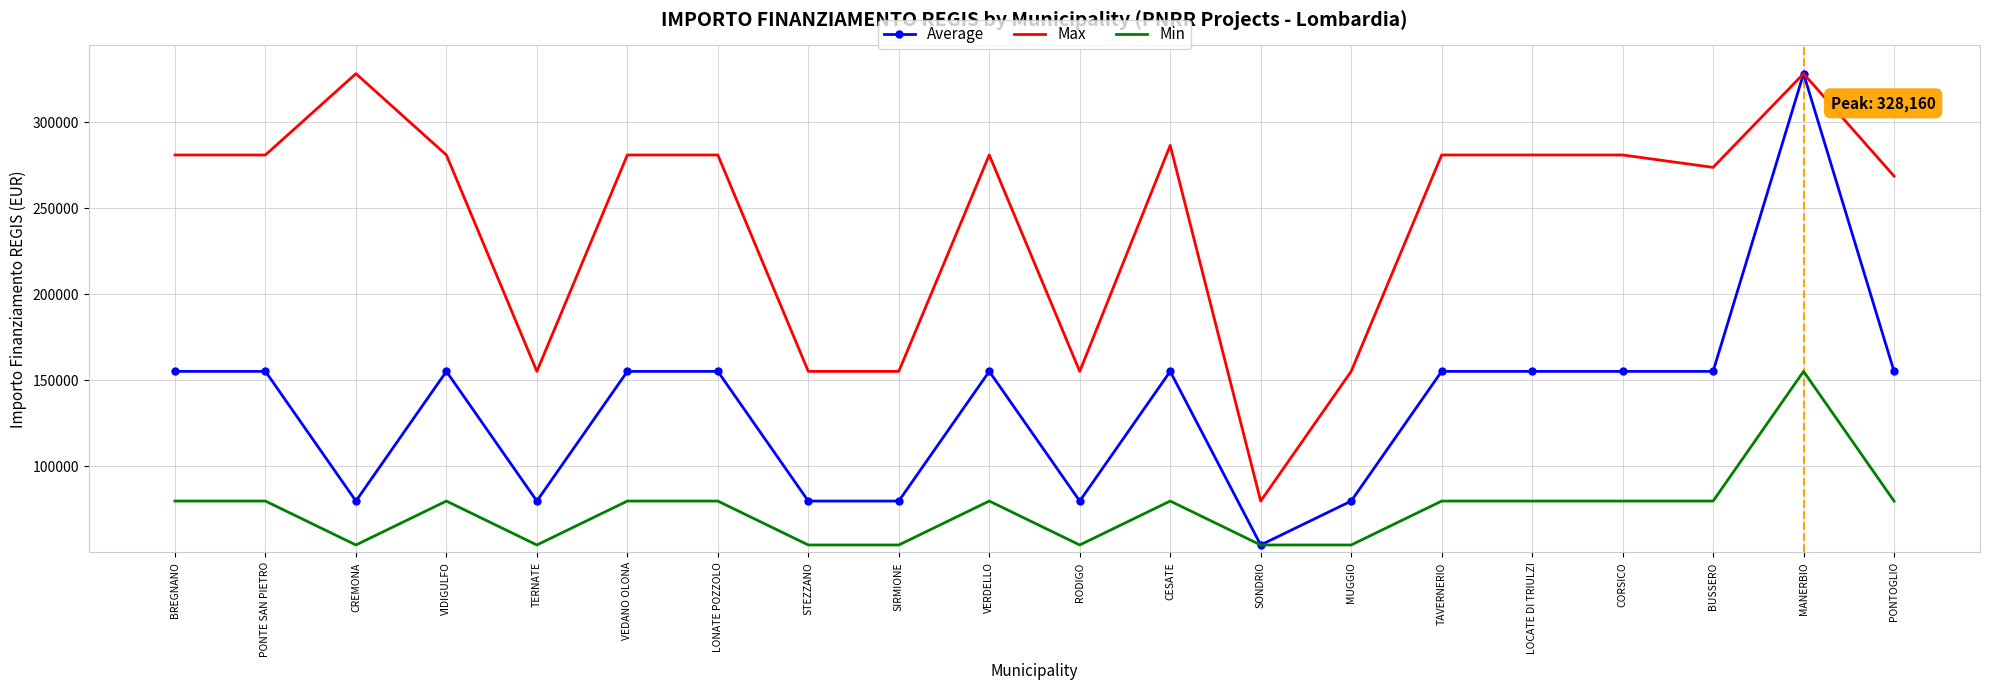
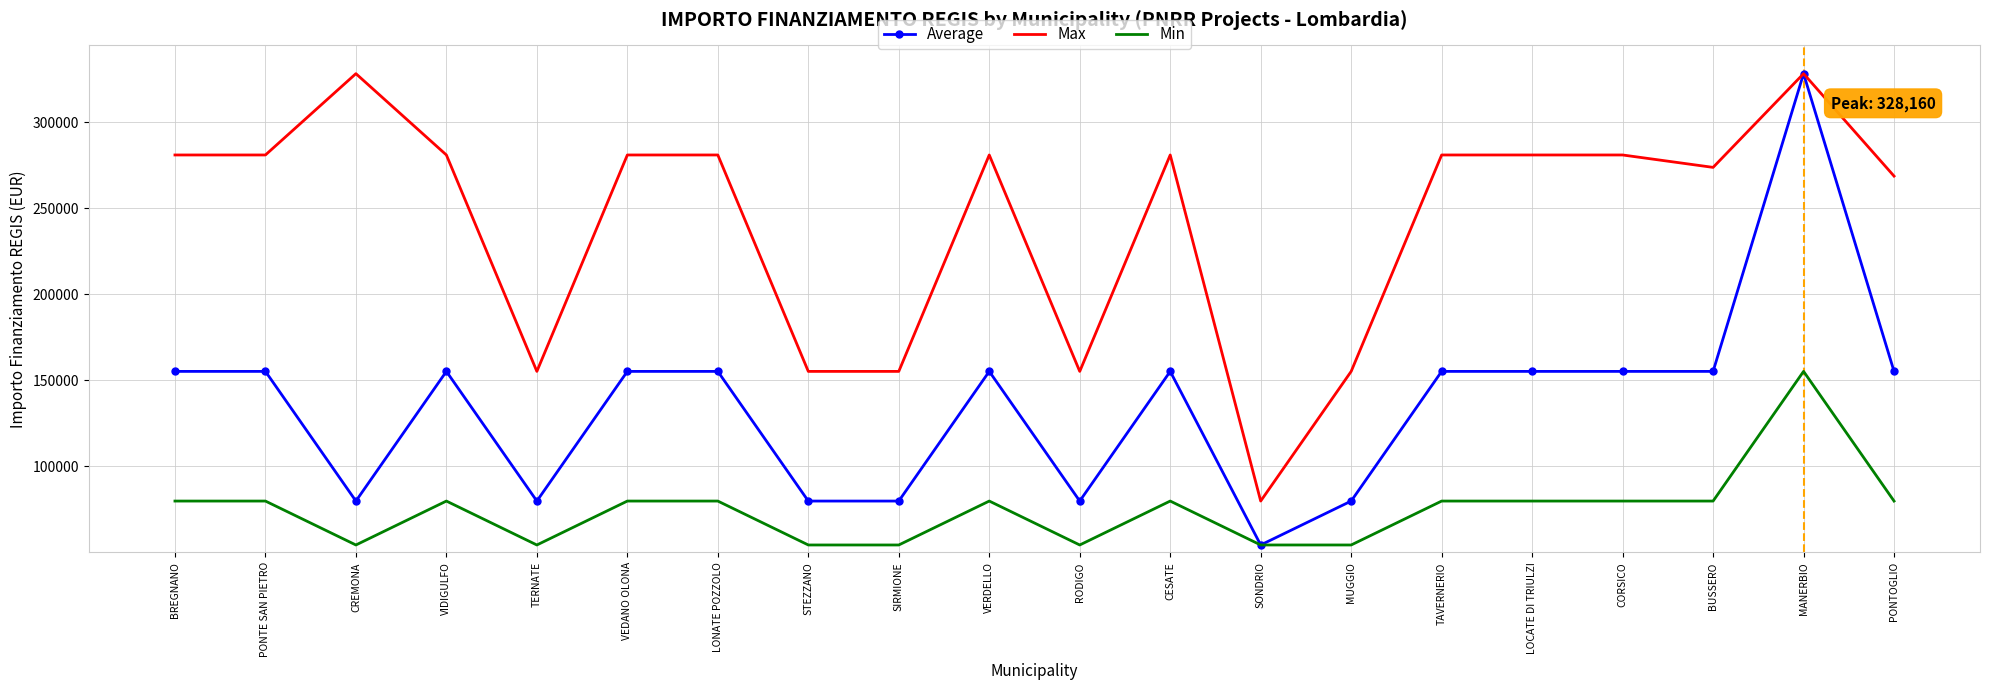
  {
    "Average": {
      "BREGNANO": 155000,
      "PONTE SAN PIETRO": 155000,
      "CREMONA": 80000,
      "VIDIGULFO": 155000,
      "TERNATE": 80000,
      "VEDANO OLONA": 155000,
      "LONATE POZZOLO": 155000,
      "STEZZANO": 80000,
      "SIRMIONE": 80000,
      "VERDELLO": 155000,
      "RODIGO": 80000,
      "CESATE": 155000,
      "MUGGIO": 80000,
      "TAVERNERIO": 155000,
      "LOCATE DI TRIULZI": 155000,
      "CORSICO": 155000,
      "BUSSERO": 155000,
      "PONTOGLIO": 155000
    },
    "Max": {
      "BREGNANO": 281000,
      "PONTE SAN PIETRO": 281000,
      "CREMONA": 328000,
      "VIDIGULFO": 281000,
      "TERNATE": 155000,
      "VEDANO OLONA": 281000,
      "LONATE POZZOLO": 281000,
      "STEZZANO": 155000,
      "SIRMIONE": 155000,
      "VERDELLO": 281000,
      "RODIGO": 155000,
-     "CESATE": 286000,
+     "CESATE": 281000,
      "SONDRIO": 80000,
      "MUGGIO": 155000,
      "TAVERNERIO": 281000,
      "LOCATE DI TRIULZI": 281000,
      "CORSICO": 281000,
      "BUSSERO": 274000,
      "PONTOGLIO": 269000
    },
    "Min": {
      "BREGNANO": 80000,
      "PONTE SAN PIETRO": 80000,
      "CREMONA": 54000,
      "VIDIGULFO": 80000,
      "TERNATE": 54000,
      "VEDANO OLONA": 80000,
      "LONATE POZZOLO": 80000,
      "STEZZANO": 54000,
      "SIRMIONE": 54000,
      "VERDELLO": 80000,
      "RODIGO": 54000,
      "CESATE": 80000,
      "MUGGIO": 54000,
      "TAVERNERIO": 80000,
      "LOCATE DI TRIULZI": 80000,
      "CORSICO": 80000,
      "BUSSERO": 80000,
      "MANERBIO": 155000,
      "PONTOGLIO": 80000
    }
  }
